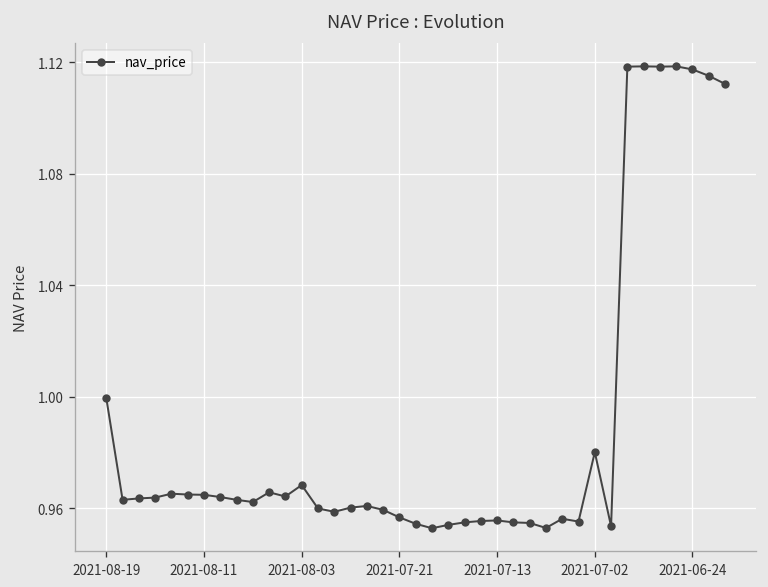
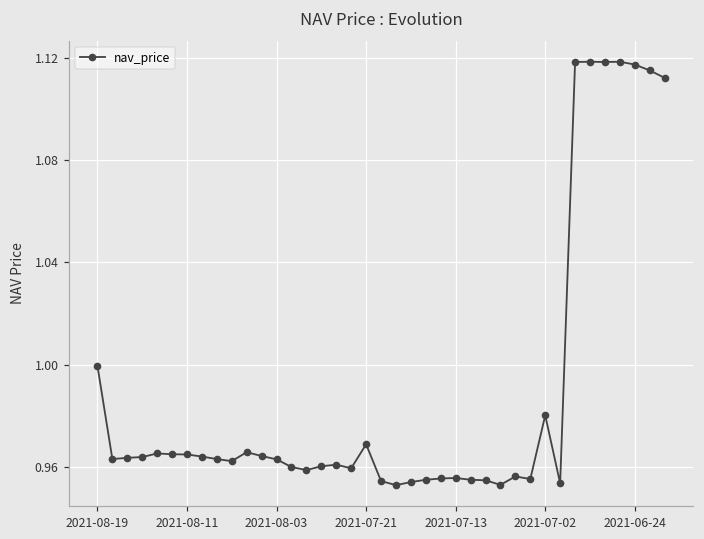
  {
    "2021-08-19": 1.000,
    "2021-08-11": 0.965,
-   "2021-08-03": 0.968,
-   "2021-07-21": 0.957,
+   "2021-08-03": 0.963,
+   "2021-07-21": 0.969,
    "2021-07-13": 0.956,
    "2021-07-02": 0.980,
    "2021-06-24": 1.118
  }
